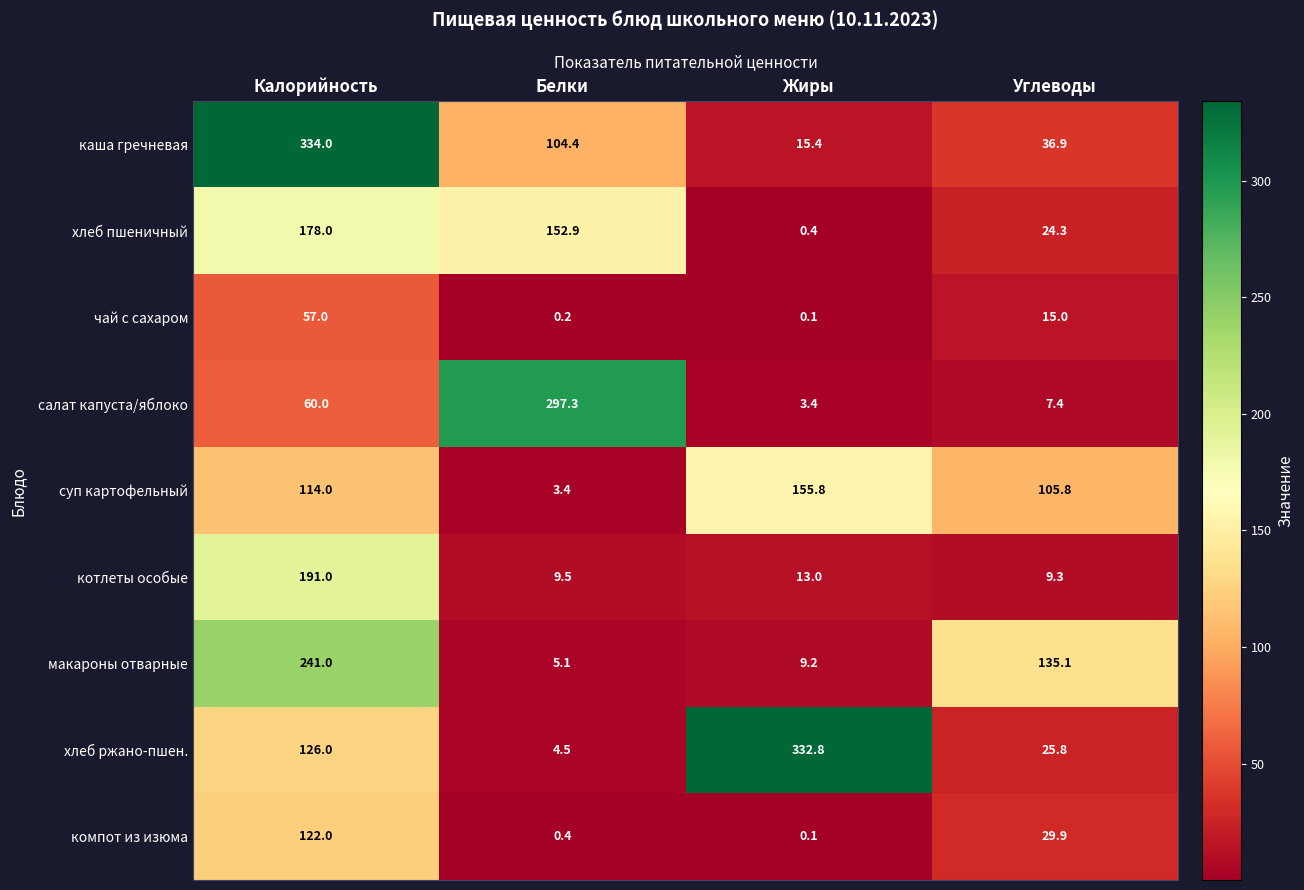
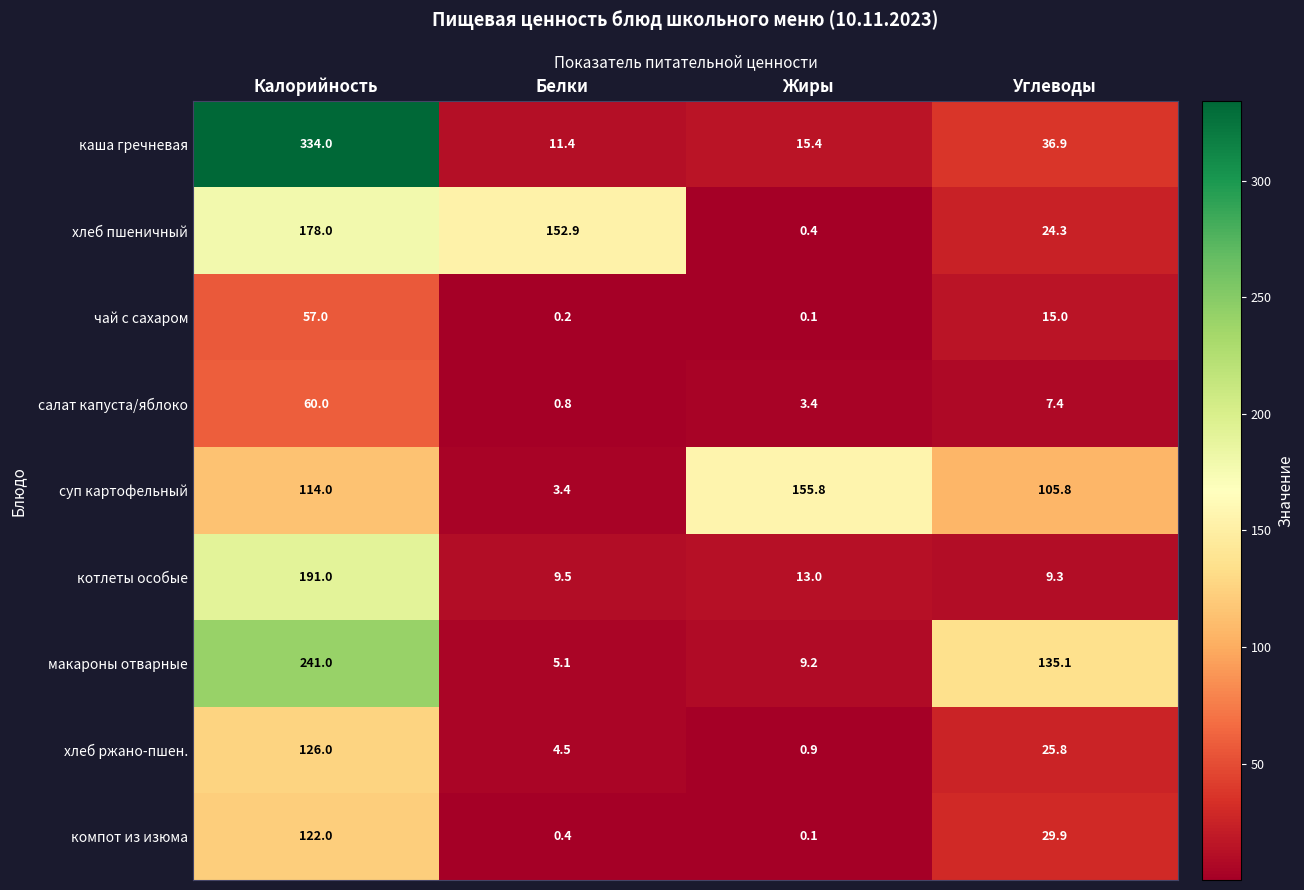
  {
    "каша гречневая": {
      "Калорийность": 334.0,
-     "Белки": 104.4,
+     "Белки": 11.4,
      "Жиры": 15.4,
      "Углеводы": 36.9
    },
    "хлеб пшеничный": {
      "Калорийность": 178.0,
      "Белки": 152.9,
      "Жиры": 0.4,
      "Углеводы": 24.3
    },
    "чай с сахаром": {
      "Калорийность": 57.0,
      "Белки": 0.2,
      "Жиры": 0.1,
      "Углеводы": 15.0
    },
    "салат капуста/яблоко": {
      "Калорийность": 60.0,
-     "Белки": 297.3,
+     "Белки": 0.8,
      "Жиры": 3.4,
      "Углеводы": 7.4
    },
    "суп картофельный": {
      "Калорийность": 114.0,
      "Белки": 3.4,
      "Жиры": 155.8,
      "Углеводы": 105.8
    },
    "котлеты особые": {
      "Калорийность": 191.0,
      "Белки": 9.5,
      "Жиры": 13.0,
      "Углеводы": 9.3
    },
    "макароны отварные": {
      "Калорийность": 241.0,
      "Белки": 5.1,
      "Жиры": 9.2,
      "Углеводы": 135.1
    },
    "хлеб ржано-пшен.": {
      "Калорийность": 126.0,
      "Белки": 4.5,
-     "Жиры": 332.8,
+     "Жиры": 0.9,
      "Углеводы": 25.8
    },
    "компот из изюма": {
      "Калорийность": 122.0,
      "Белки": 0.4,
      "Жиры": 0.1,
      "Углеводы": 29.9
    }
  }
